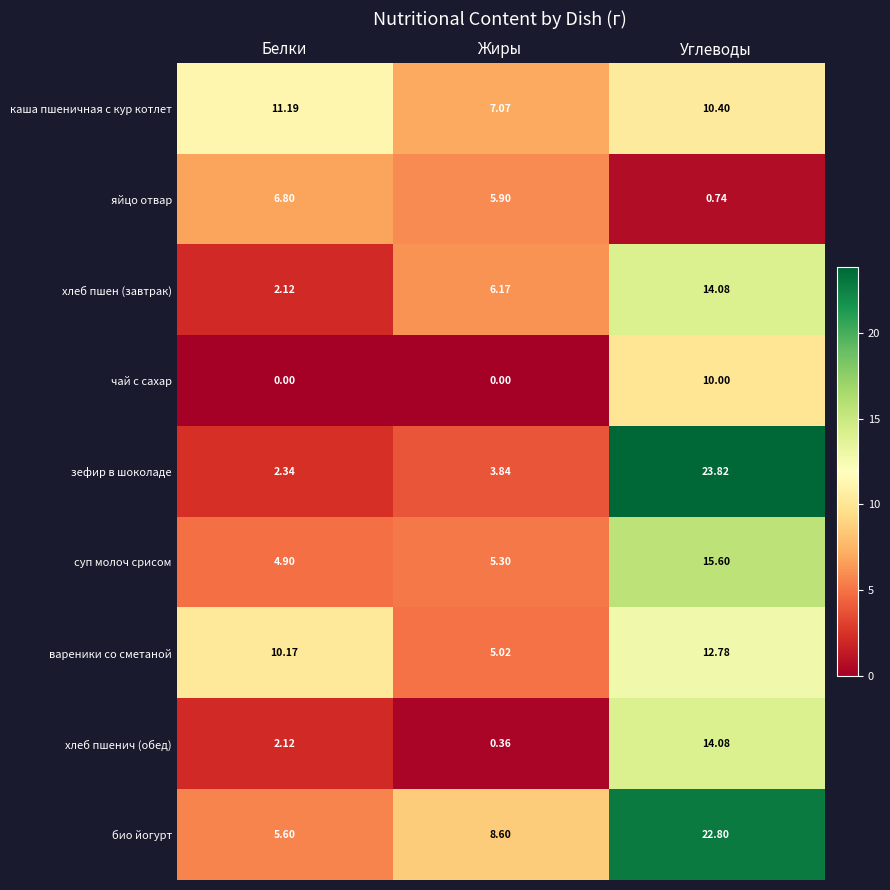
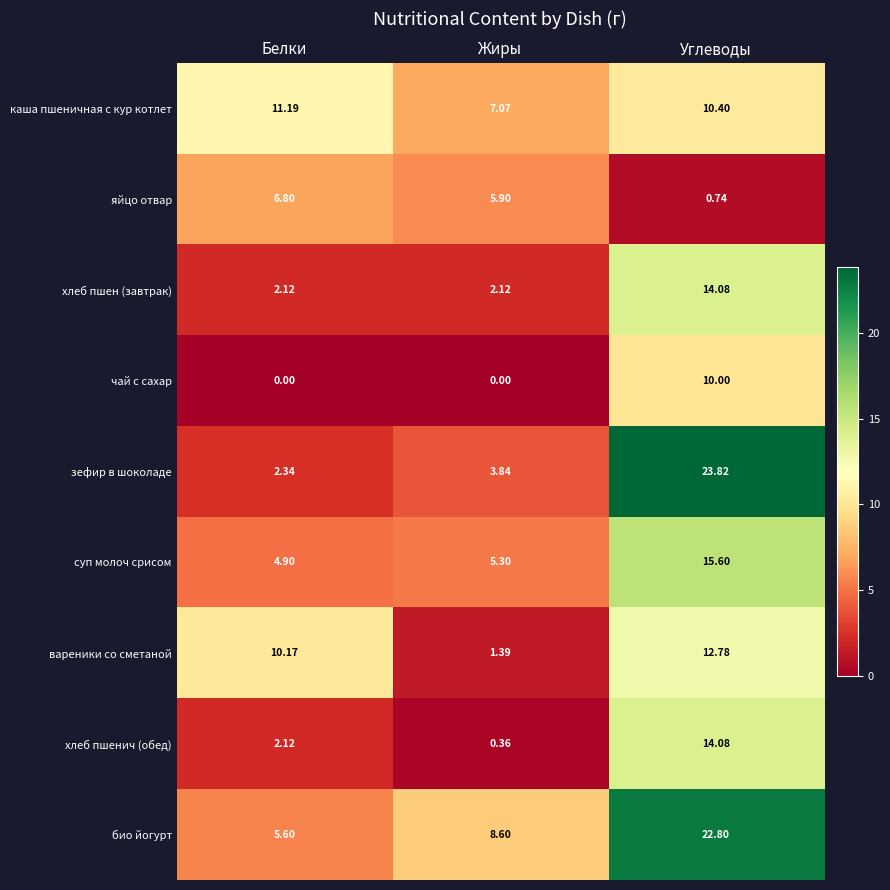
  {
    "каша пшеничная с кур котлет": {
      "Белки": 11.19,
      "Жиры": 7.07,
      "Углеводы": 10.40
    },
    "яйцо отвар": {
      "Белки": 6.80,
      "Жиры": 5.90,
      "Углеводы": 0.74
    },
    "хлеб пшен (завтрак)": {
      "Белки": 2.12,
-     "Жиры": 6.17,
+     "Жиры": 2.12,
      "Углеводы": 14.08
    },
    "чай с сахар": {
      "Белки": 0.00,
      "Жиры": 0.00,
      "Углеводы": 10.00
    },
    "зефир в шоколаде": {
      "Белки": 2.34,
      "Жиры": 3.84,
      "Углеводы": 23.82
    },
    "суп молоч срисом": {
      "Белки": 4.90,
      "Жиры": 5.30,
      "Углеводы": 15.60
    },
    "вареники со сметаной": {
      "Белки": 10.17,
-     "Жиры": 5.02,
+     "Жиры": 1.39,
      "Углеводы": 12.78
    },
    "хлеб пшенич (обед)": {
      "Белки": 2.12,
      "Жиры": 0.36,
      "Углеводы": 14.08
    },
    "био йогурт": {
      "Белки": 5.60,
      "Жиры": 8.60,
      "Углеводы": 22.80
    }
  }
